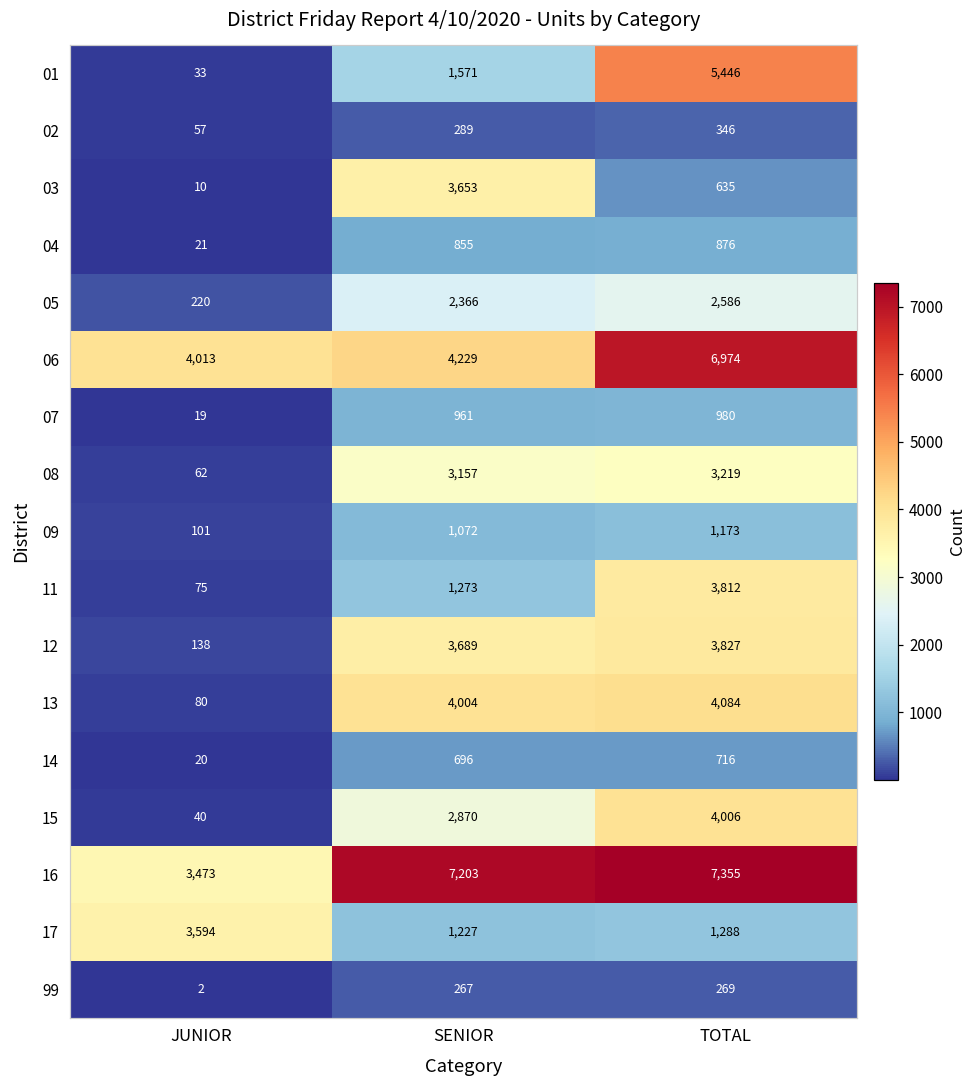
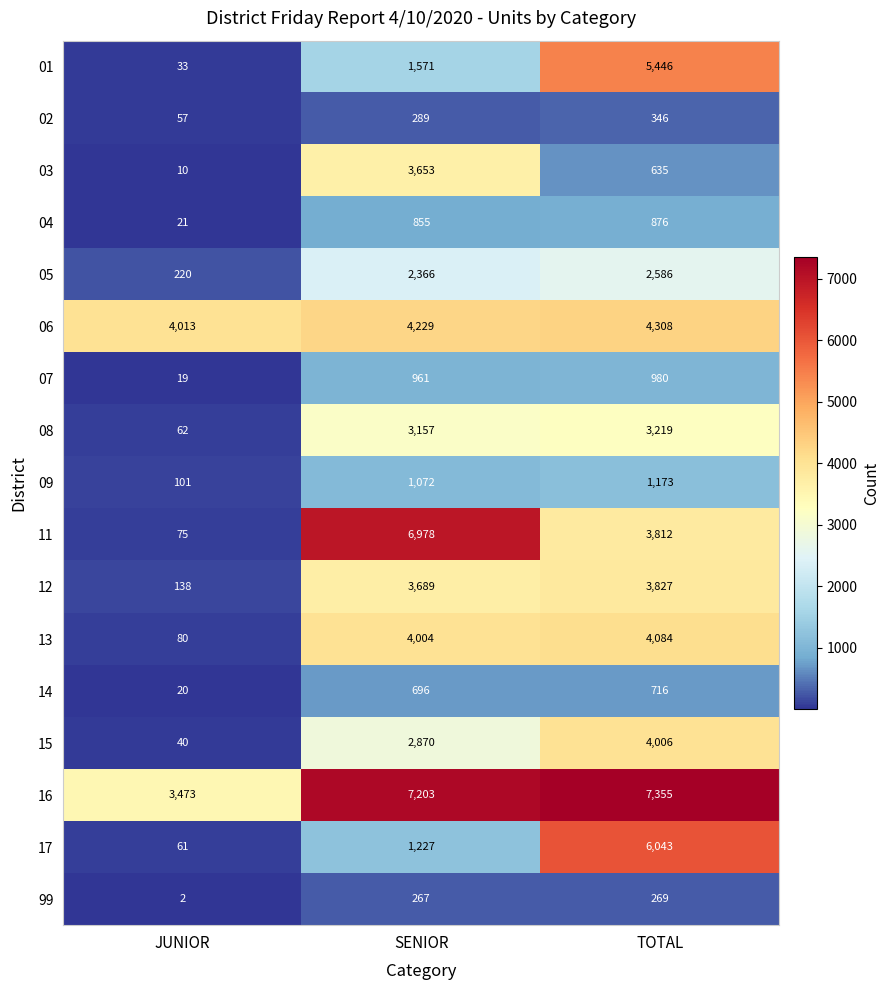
  {
    "01": {
      "JUNIOR": "33",
      "SENIOR": "1,571",
      "TOTAL": "5,446"
    },
    "02": {
      "JUNIOR": "57",
      "SENIOR": "289",
      "TOTAL": "346"
    },
    "03": {
      "JUNIOR": "10",
      "SENIOR": "3,653",
      "TOTAL": "635"
    },
    "04": {
      "JUNIOR": "21",
      "SENIOR": "855",
      "TOTAL": "876"
    },
    "05": {
      "JUNIOR": "220",
      "SENIOR": "2,366",
      "TOTAL": "2,586"
    },
    "06": {
      "JUNIOR": "4,013",
      "SENIOR": "4,229",
-     "TOTAL": "6,974"
+     "TOTAL": "4,308"
    },
    "07": {
      "JUNIOR": "19",
      "SENIOR": "961",
      "TOTAL": "980"
    },
    "08": {
      "JUNIOR": "62",
      "SENIOR": "3,157",
      "TOTAL": "3,219"
    },
    "09": {
      "JUNIOR": "101",
      "SENIOR": "1,072",
      "TOTAL": "1,173"
    },
    "11": {
      "JUNIOR": "75",
-     "SENIOR": "1,273",
+     "SENIOR": "6,978",
      "TOTAL": "3,812"
    },
    "12": {
      "JUNIOR": "138",
      "SENIOR": "3,689",
      "TOTAL": "3,827"
    },
    "13": {
      "JUNIOR": "80",
      "SENIOR": "4,004",
      "TOTAL": "4,084"
    },
    "14": {
      "JUNIOR": "20",
      "SENIOR": "696",
      "TOTAL": "716"
    },
    "15": {
      "JUNIOR": "40",
      "SENIOR": "2,870",
      "TOTAL": "4,006"
    },
    "16": {
      "JUNIOR": "3,473",
      "SENIOR": "7,203",
      "TOTAL": "7,355"
    },
    "17": {
-     "JUNIOR": "3,594",
+     "JUNIOR": "61",
      "SENIOR": "1,227",
-     "TOTAL": "1,288"
+     "TOTAL": "6,043"
    },
    "99": {
      "JUNIOR": "2",
      "SENIOR": "267",
      "TOTAL": "269"
    }
  }
